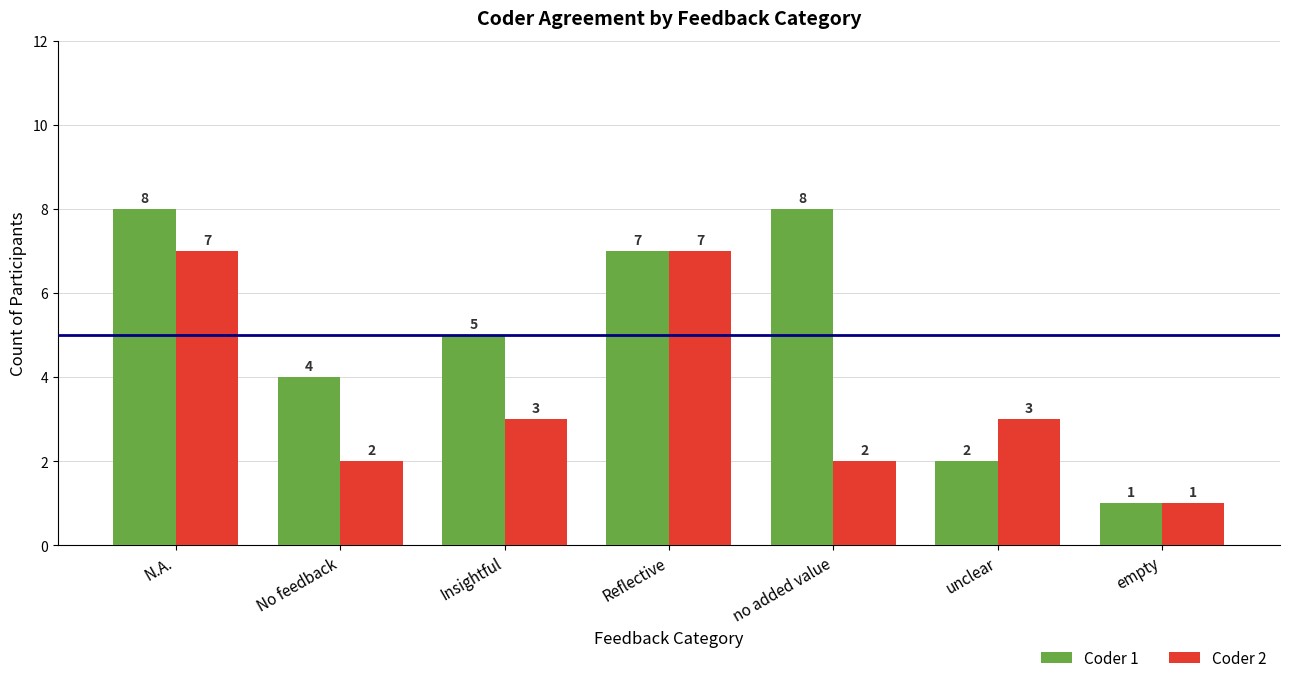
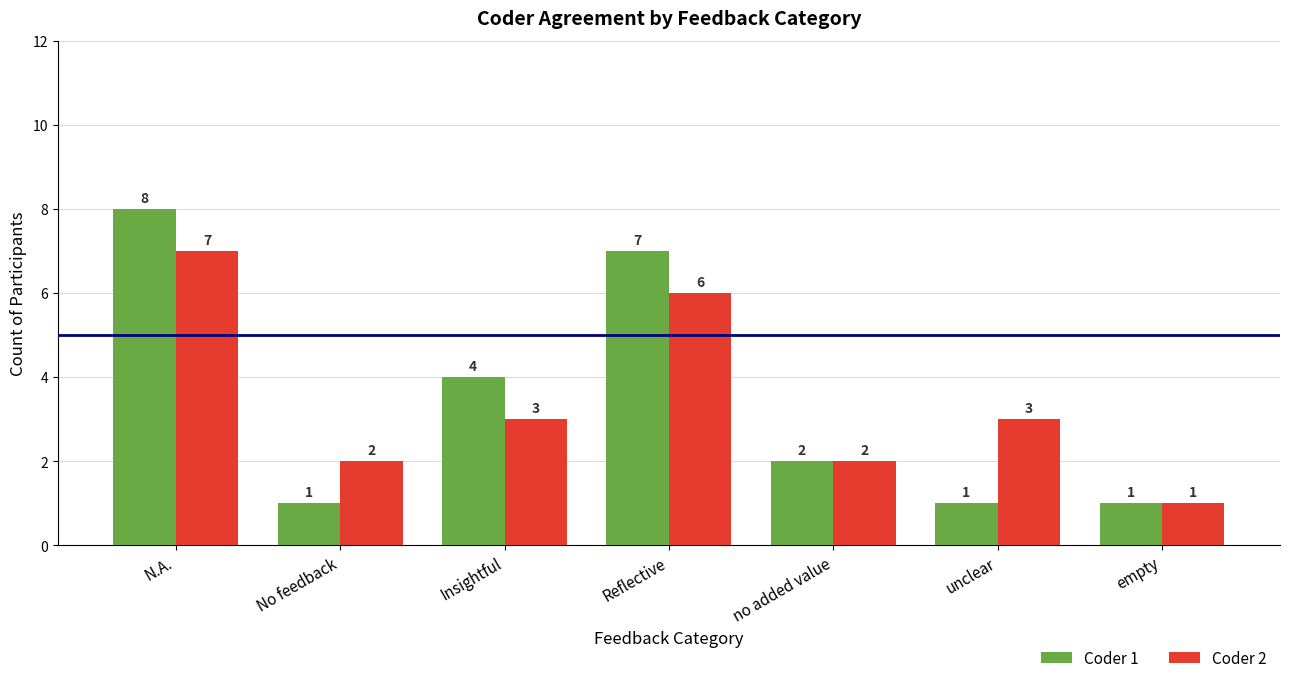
  {
    "Coder 1": {
      "N.A.": 8,
-     "No feedback": 4,
-     "Insightful": 5,
+     "No feedback": 1,
+     "Insightful": 4,
      "Reflective": 7,
-     "no added value": 8,
-     "unclear": 2,
+     "no added value": 2,
+     "unclear": 1,
      "empty": 1
    },
    "Coder 2": {
      "N.A.": 7,
      "No feedback": 2,
      "Insightful": 3,
-     "Reflective": 7,
+     "Reflective": 6,
      "no added value": 2,
      "unclear": 3,
      "empty": 1
    }
  }
